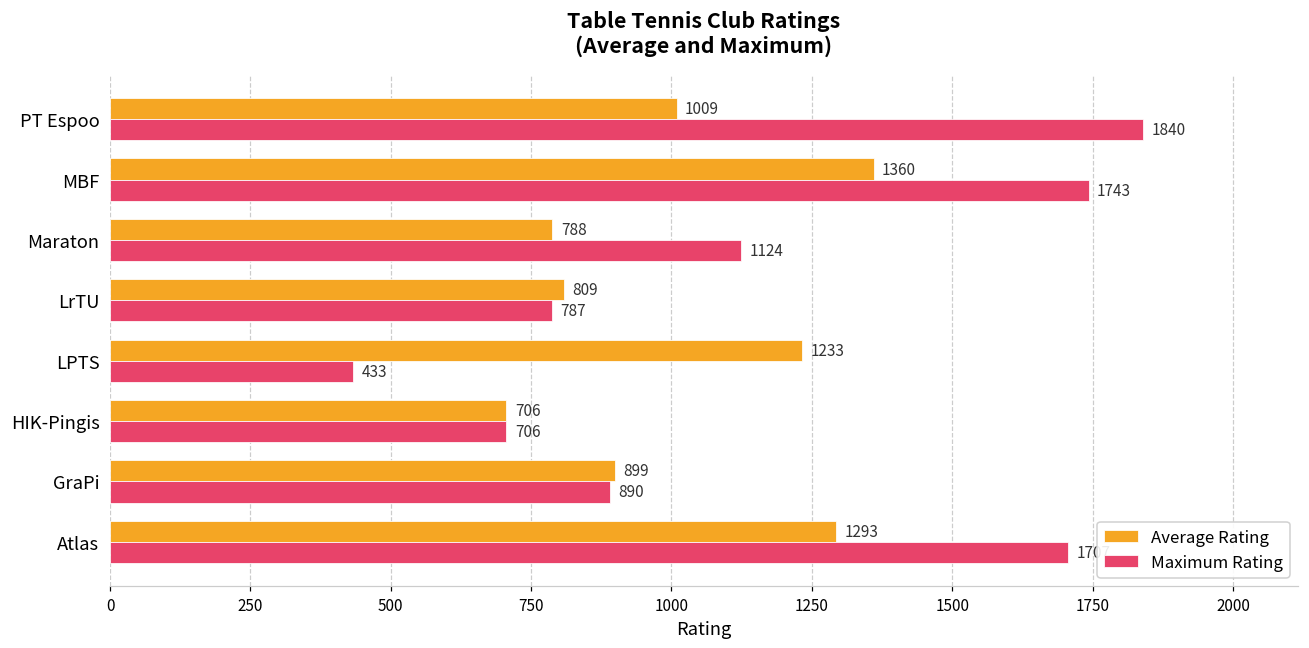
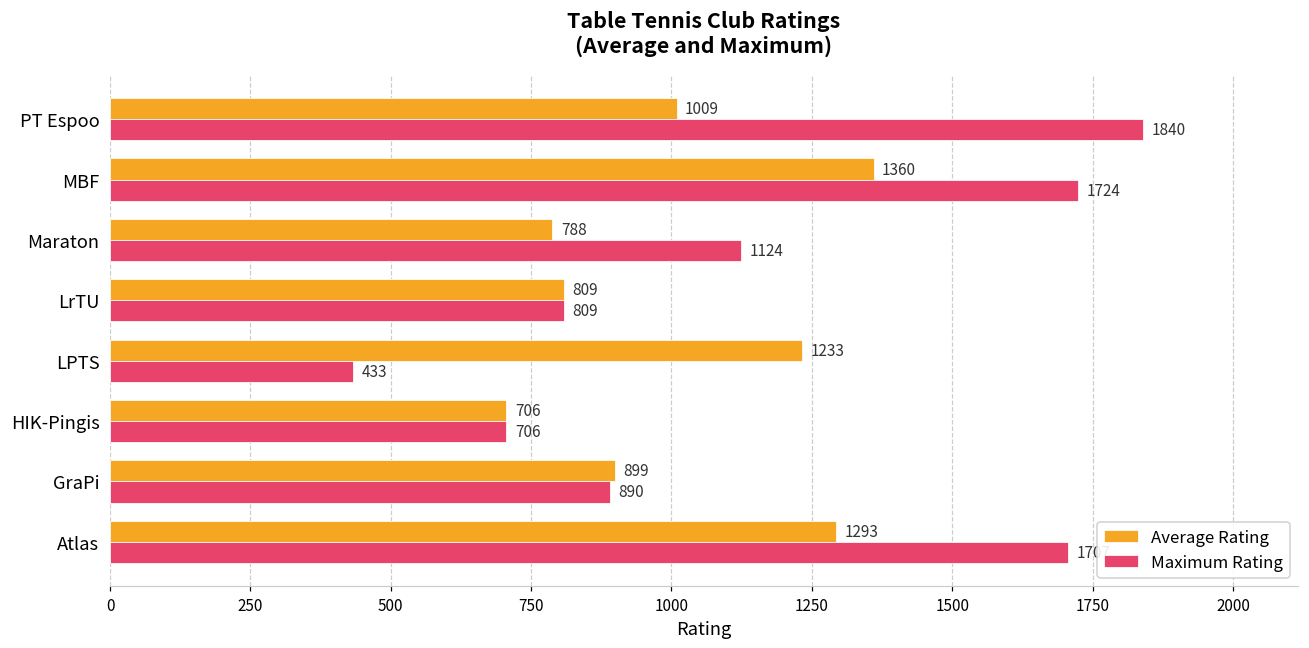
  {
    "Average Rating": {
      "PT Espoo": 1009,
      "MBF": 1360,
      "Maraton": 788,
      "LrTU": 809,
      "LPTS": 1233,
      "HIK-Pingis": 706,
      "GraPi": 899,
      "Atlas": 1293
    },
    "Maximum Rating": {
      "PT Espoo": 1840,
-     "MBF": 1743,
+     "MBF": 1724,
      "Maraton": 1124,
-     "LrTU": 787,
+     "LrTU": 809,
      "LPTS": 433,
      "HIK-Pingis": 706,
      "GraPi": 890
    }
  }
